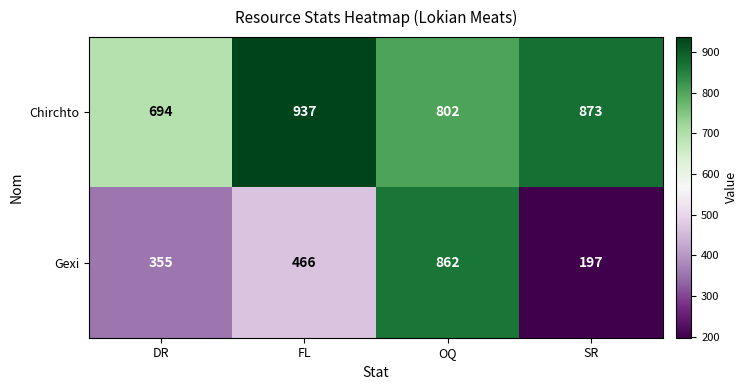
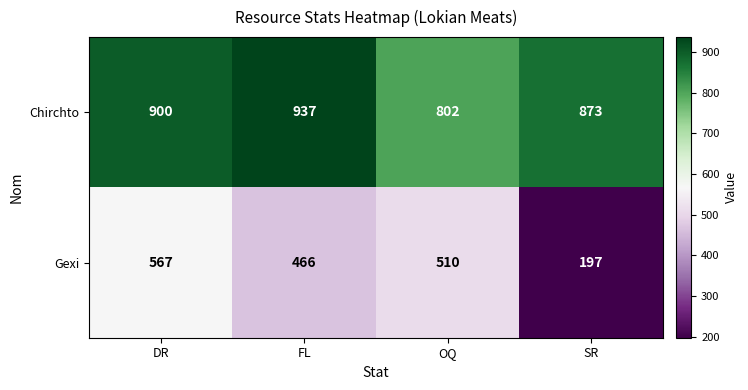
  {
    "Chirchto": {
-     "DR": 694,
+     "DR": 900,
      "FL": 937,
      "OQ": 802,
      "SR": 873
    },
    "Gexi": {
-     "DR": 355,
+     "DR": 567,
      "FL": 466,
-     "OQ": 862,
+     "OQ": 510,
      "SR": 197
    }
  }
